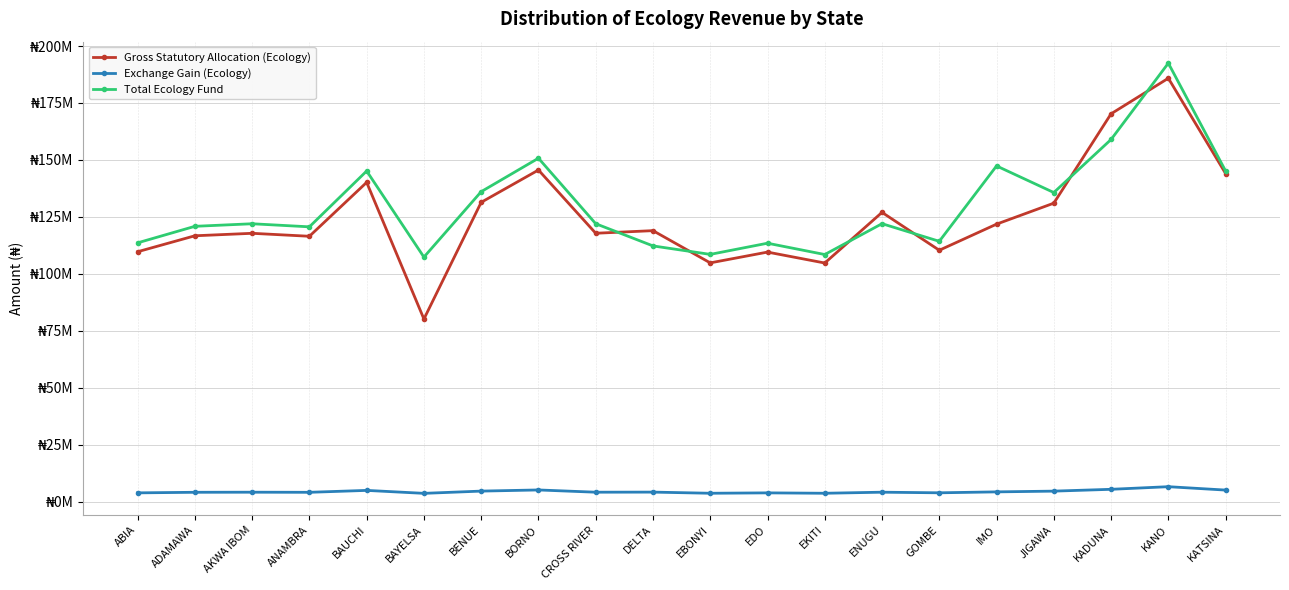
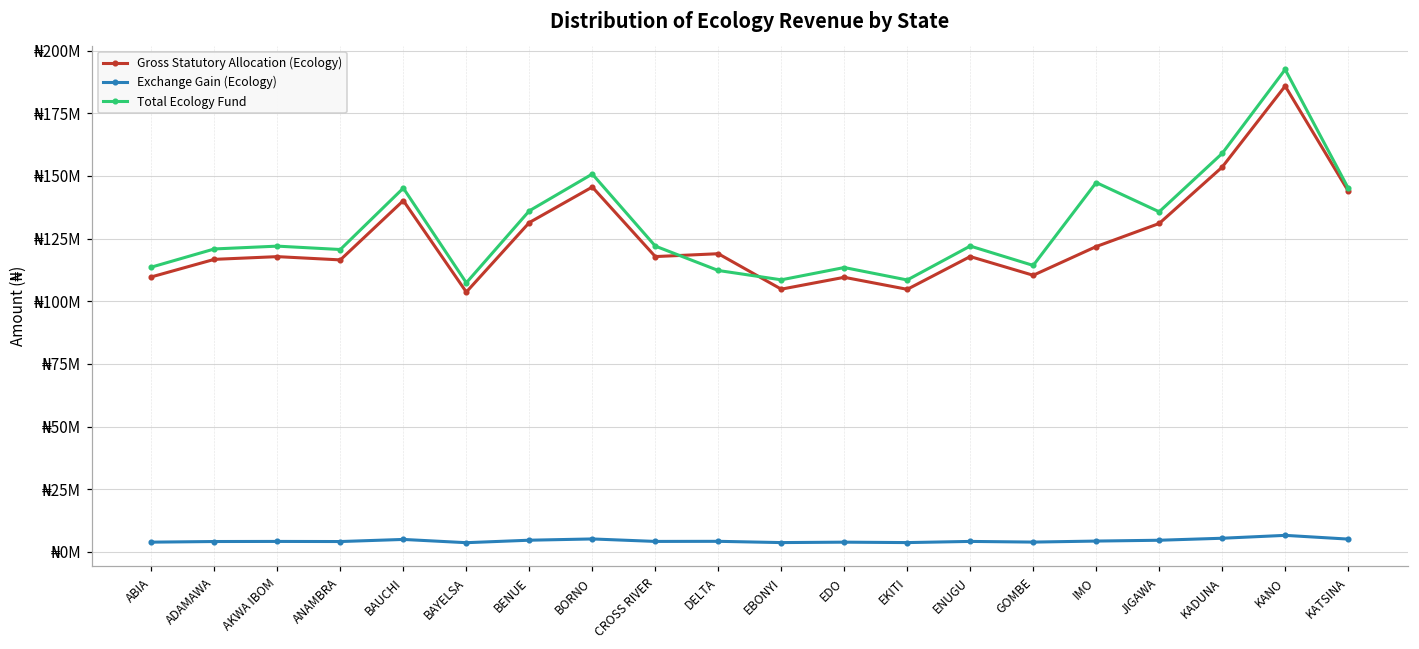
  {
    "Gross Statutory Allocation (Ecology)": {
      "ABIA": "₦110000000",
      "ADAMAWA": "₦117000000",
      "AKWA IBOM": "₦118000000",
      "ANAMBRA": "₦117000000",
      "BAUCHI": "₦140000000",
-     "BAYELSA": "₦80000000",
+     "BAYELSA": "₦104000000",
      "BENUE": "₦131000000",
      "BORNO": "₦146000000",
      "CROSS RIVER": "₦118000000",
      "DELTA": "₦119000000",
      "EBONYI": "₦105000000",
      "EDO": "₦110000000",
      "EKITI": "₦105000000",
-     "ENUGU": "₦127000000",
+     "ENUGU": "₦118000000",
      "GOMBE": "₦110000000",
      "IMO": "₦122000000",
      "JIGAWA": "₦131000000",
-     "KADUNA": "₦170000000",
+     "KADUNA": "₦154000000",
      "KANO": "₦186000000"
    },
    "Exchange Gain (Ecology)": {
      "ABIA": "₦4000000",
      "ADAMAWA": "₦4000000",
      "AKWA IBOM": "₦4000000",
      "ANAMBRA": "₦4000000",
      "BAUCHI": "₦5000000",
      "BAYELSA": "₦4000000",
      "BENUE": "₦5000000",
      "BORNO": "₦5000000",
      "CROSS RIVER": "₦4000000",
      "DELTA": "₦4000000",
      "EBONYI": "₦4000000",
      "EDO": "₦4000000",
      "EKITI": "₦4000000",
      "ENUGU": "₦4000000",
      "GOMBE": "₦4000000",
      "IMO": "₦4000000",
      "JIGAWA": "₦5000000",
      "KADUNA": "₦5000000",
      "KANO": "₦7000000",
      "KATSINA": "₦5000000"
    },
    "Total Ecology Fund": {
      "ABIA": "₦114000000",
      "ADAMAWA": "₦121000000",
      "AKWA IBOM": "₦122000000",
      "ANAMBRA": "₦121000000",
      "BAUCHI": "₦145000000",
      "BAYELSA": "₦107000000",
      "BENUE": "₦136000000",
      "BORNO": "₦151000000",
      "CROSS RIVER": "₦122000000",
      "DELTA": "₦112000000",
      "EBONYI": "₦109000000",
      "EDO": "₦113000000",
      "EKITI": "₦108000000",
      "ENUGU": "₦122000000",
      "GOMBE": "₦114000000",
      "IMO": "₦147000000",
      "JIGAWA": "₦136000000",
      "KADUNA": "₦159000000",
      "KANO": "₦192000000"
    }
  }
